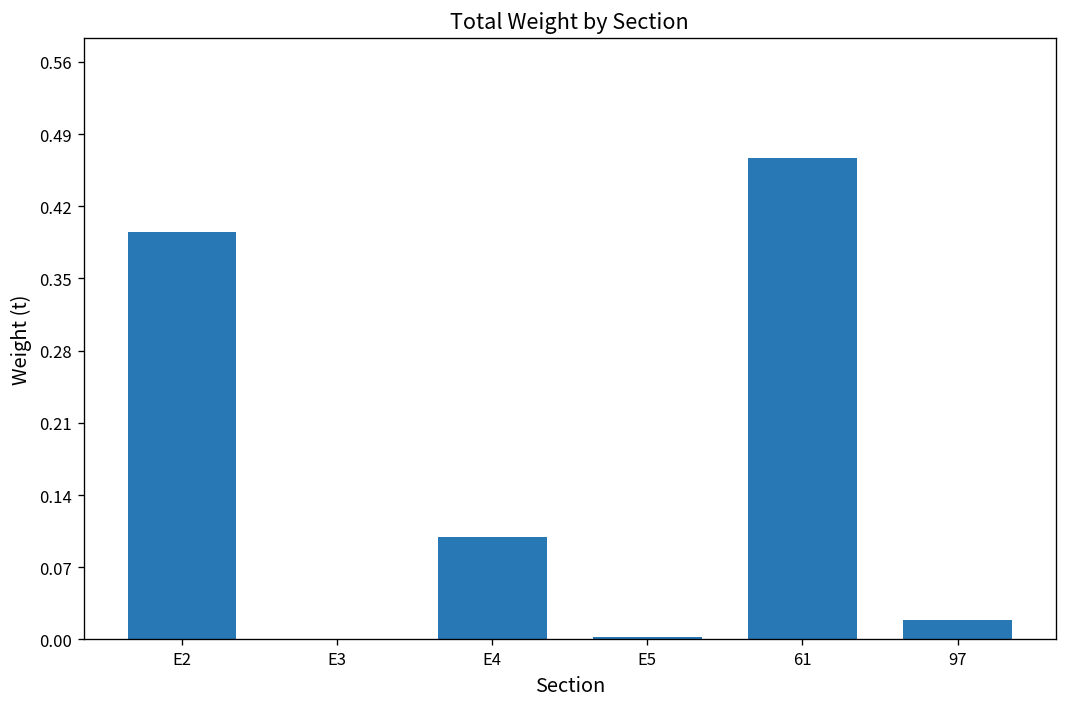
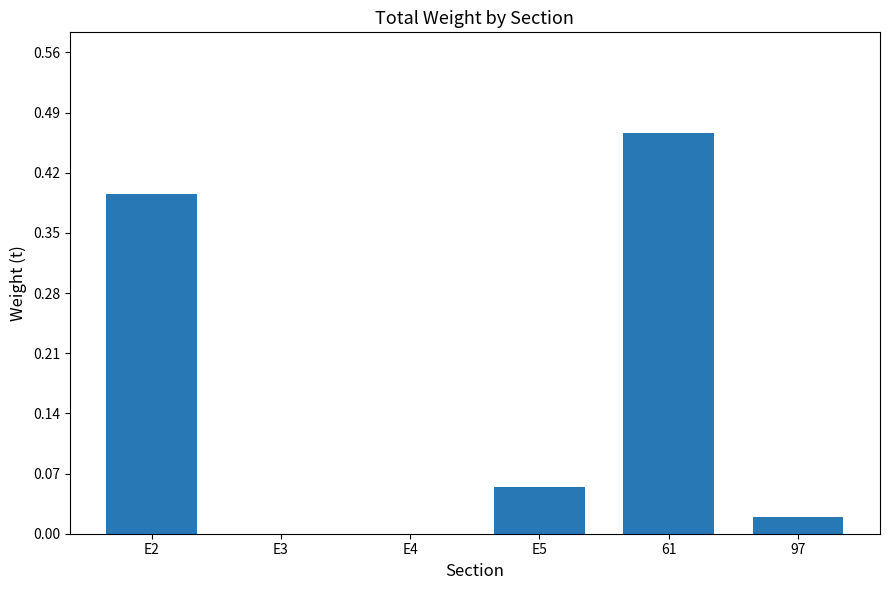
  {
    "E2": 0.40,
    "E3": 0.00,
-   "E4": 0.1,
-   "E5": 0.00,
+   "E4": 0.0,
+   "E5": 0.05,
    "61": 0.47,
    "97": 0.02
  }
